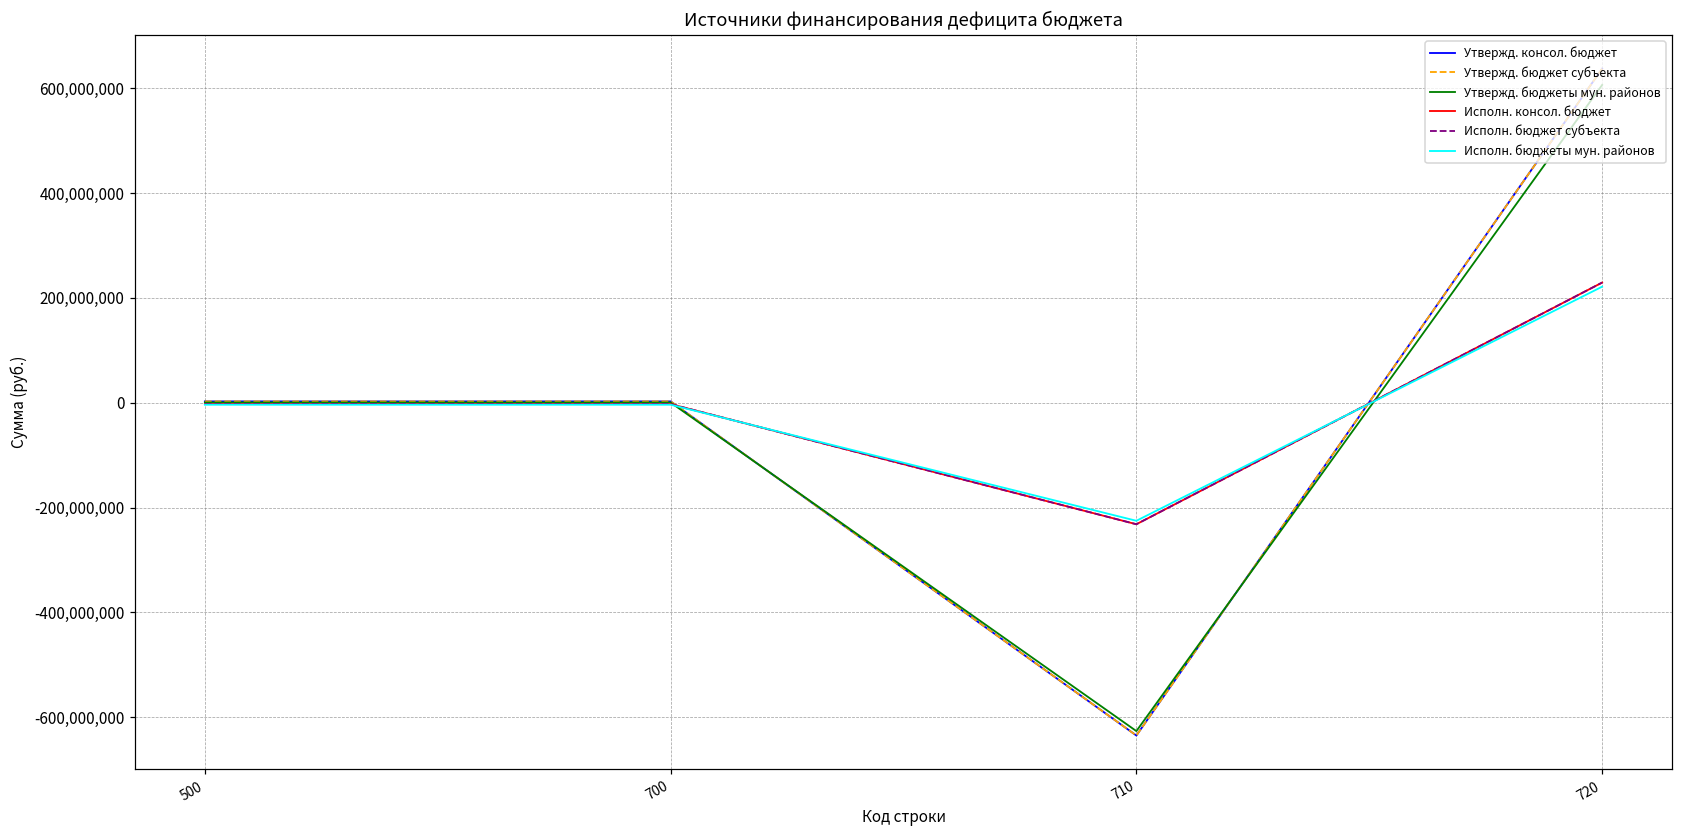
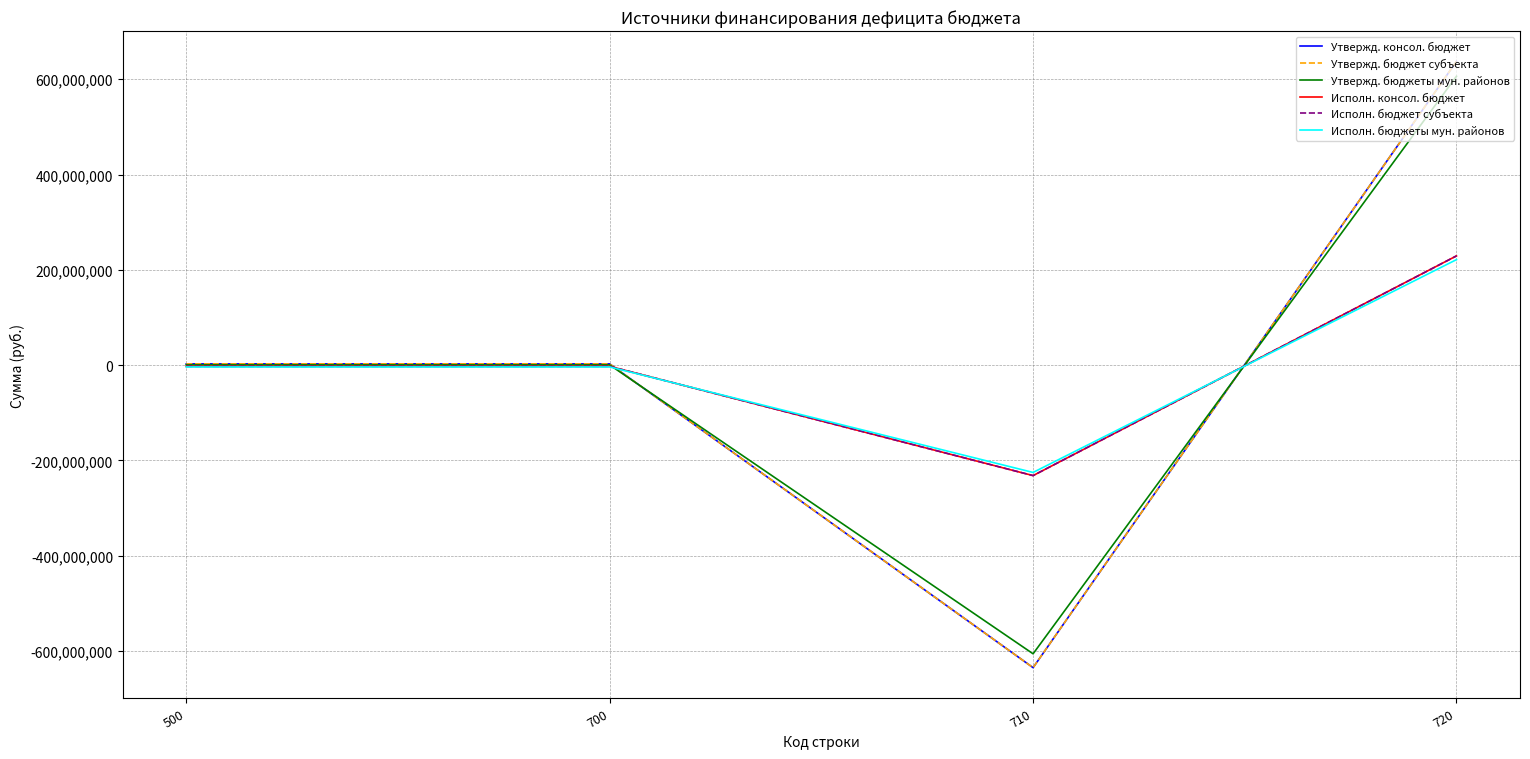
  {
    "Утвержд. бюджет субъекта": {
      "710": "-630,000,000"
    },
    "Утвержд. бюджеты мун. районов": {
-     "710": "-630,000,000"
+     "710": "-610,000,000"
    },
    "Исполн. бюджет субъекта": {
      "710": "-230,000,000",
      "720": "230,000,000"
    },
    "Исполн. бюджеты мун. районов": {
      "710": "-230,000,000",
      "720": "220,000,000"
    }
  }
